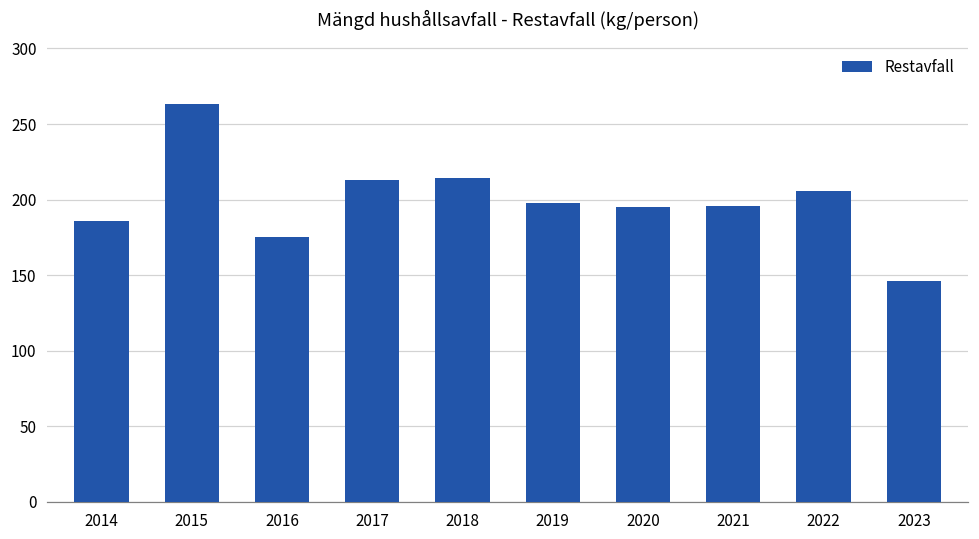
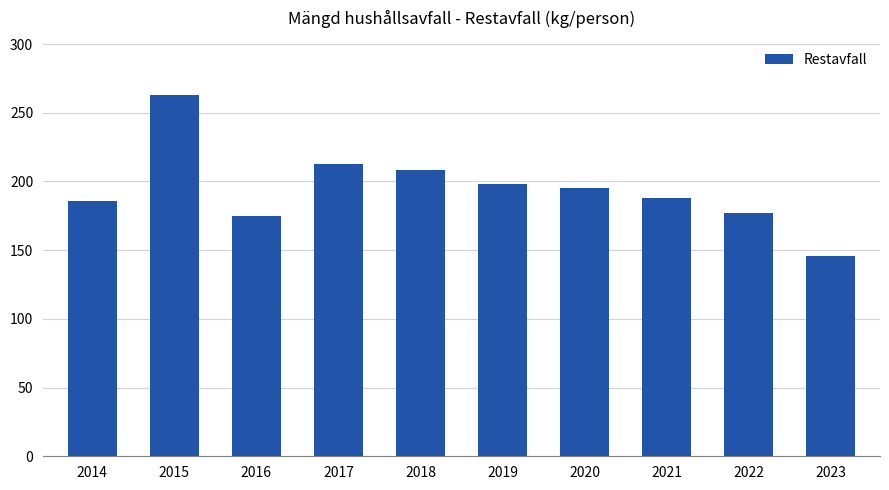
  {
    "2014": 186,
    "2015": 263,
    "2016": 175,
    "2017": 213,
-   "2018": 214,
+   "2018": 208,
    "2019": 198,
    "2020": 195,
-   "2021": 196,
-   "2022": 206,
+   "2021": 188,
+   "2022": 177,
    "2023": 146
  }
